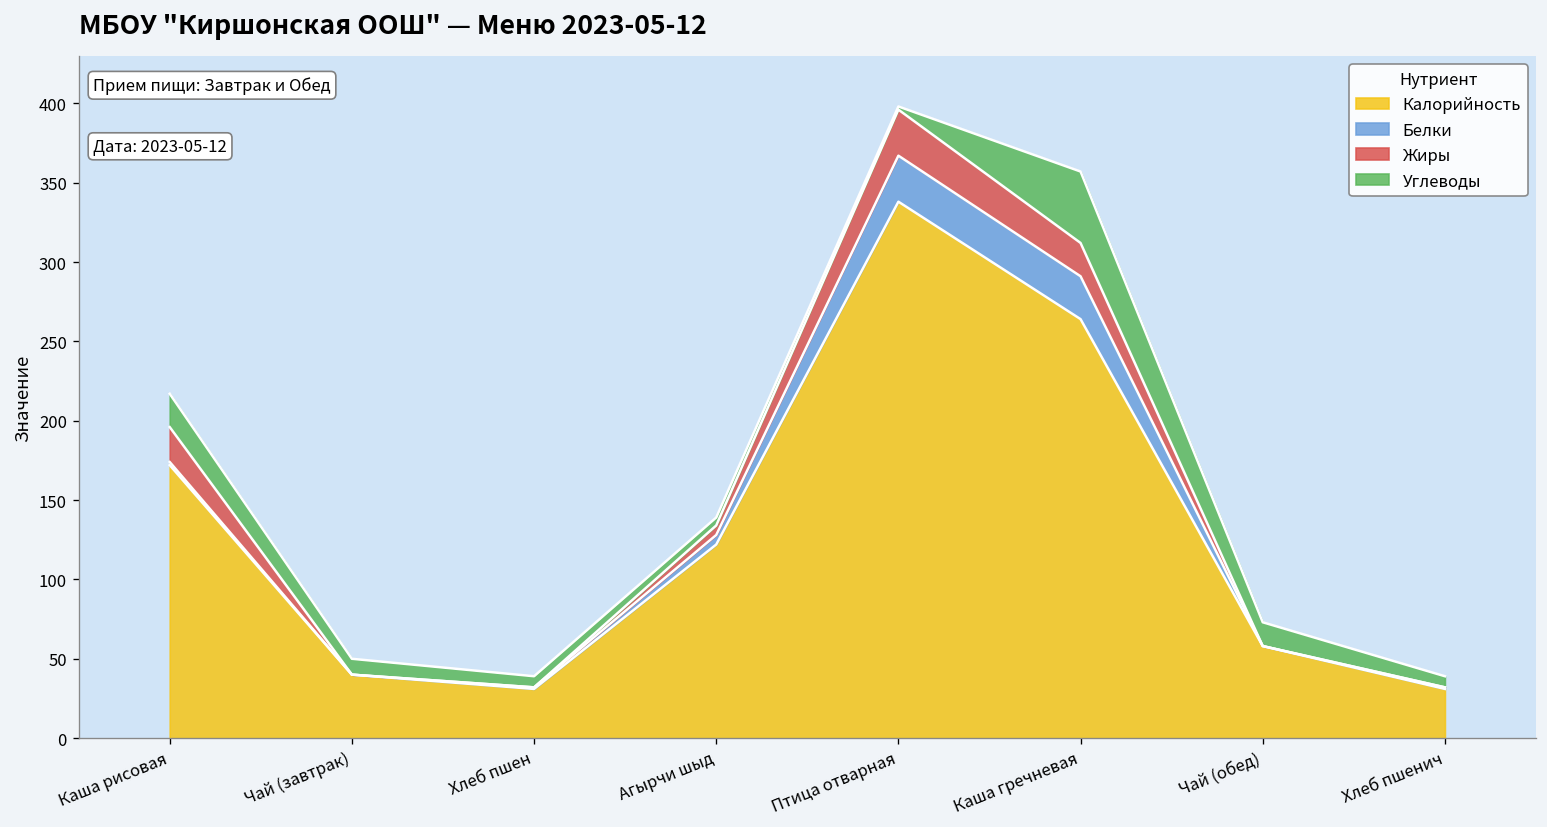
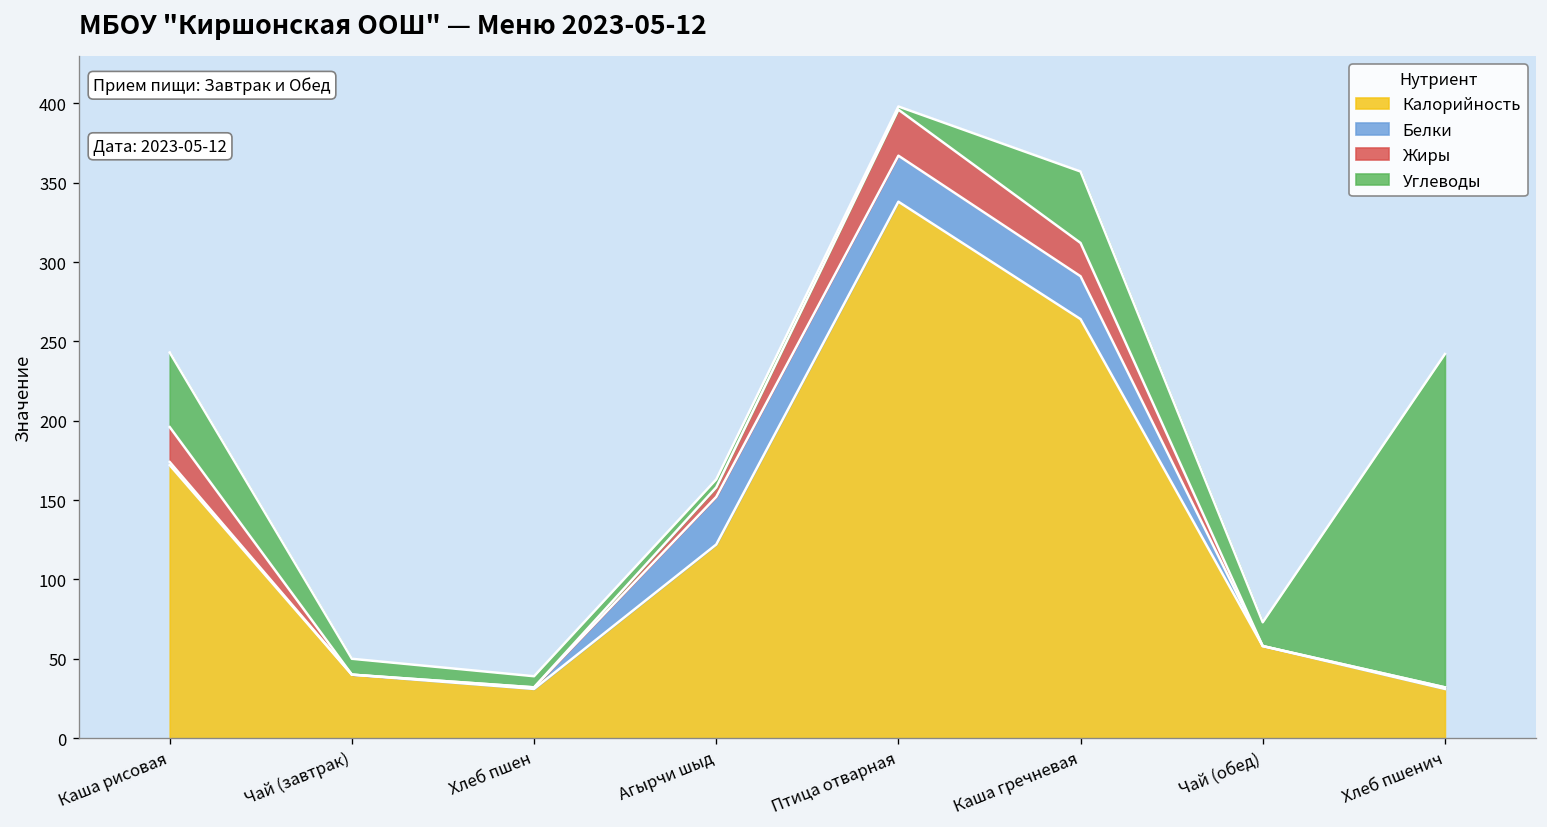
  {
    "Калорийность": {
      "Каша рисовая": 172,
      "Агырчи шыд": 122,
      "Птица отварная": 338,
      "Каша гречневая": 264
    },
    "Белки": {
      "Каша рисовая": 2,
-     "Агырчи шыд": 6,
+     "Агырчи шыд": 30,
      "Птица отварная": 29,
      "Каша гречневая": 27
    },
    "Жиры": {
      "Каша рисовая": 22,
      "Агырчи шыд": 6,
      "Птица отварная": 29,
      "Каша гречневая": 21
    },
    "Углеводы": {
-     "Каша рисовая": 21,
+     "Каша рисовая": 47,
      "Чай (завтрак)": 10,
      "Хлеб пшен": 7,
      "Агырчи шыд": 5,
      "Птица отварная": 2,
      "Каша гречневая": 45,
      "Чай (обед)": 15,
-     "Хлеб пшенич": 7
+     "Хлеб пшенич": 210
    }
  }
